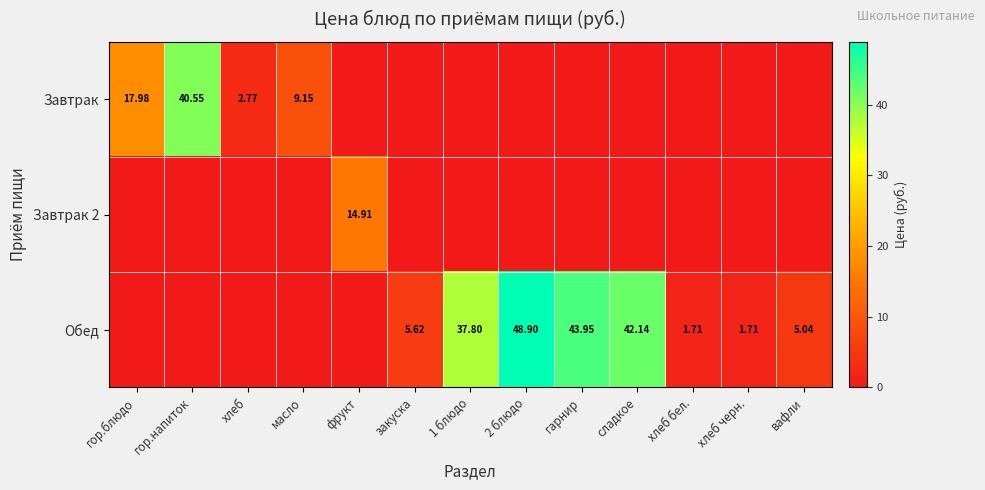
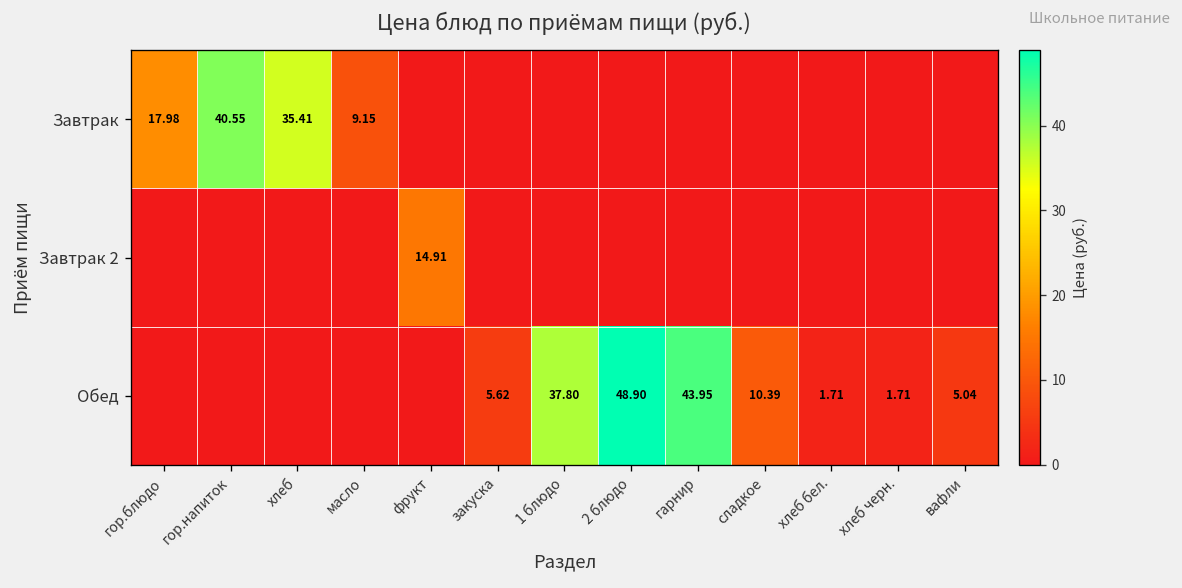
  {
    "Завтрак": {
      "гор.блюдо": 17.98,
      "гор.напиток": 40.55,
-     "хлеб": 2.77,
+     "хлеб": 35.41,
      "масло": 9.15
    },
    "Завтрак 2": {
      "фрукт": 14.91
    },
    "Обед": {
      "закуска": 5.62,
      "1 блюдо": 37.80,
      "2 блюдо": 48.90,
      "гарнир": 43.95,
-     "сладкое": 42.14,
+     "сладкое": 10.39,
      "хлеб бел.": 1.71,
      "хлеб черн.": 1.71,
      "вафли": 5.04
    }
  }
